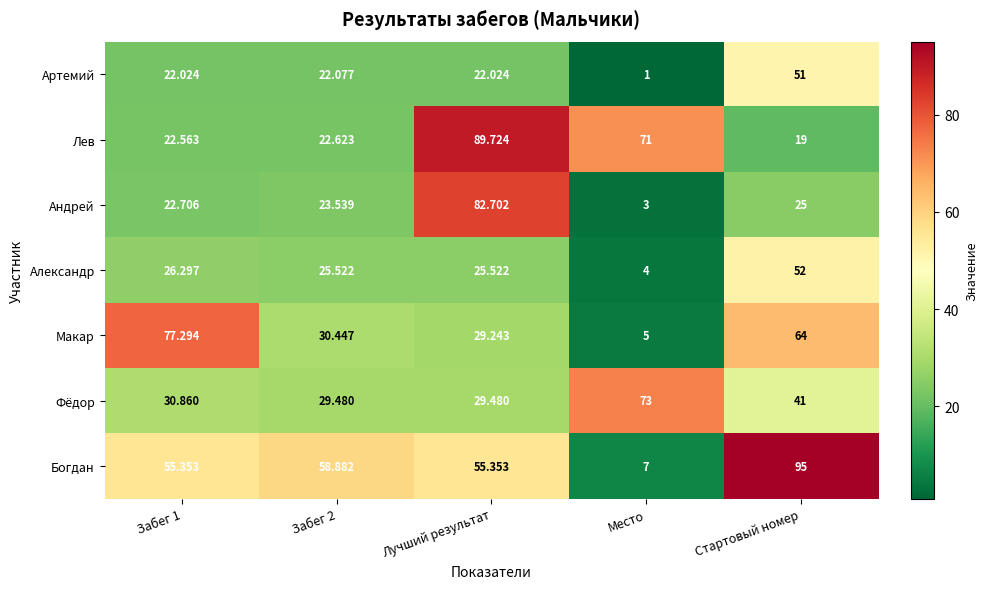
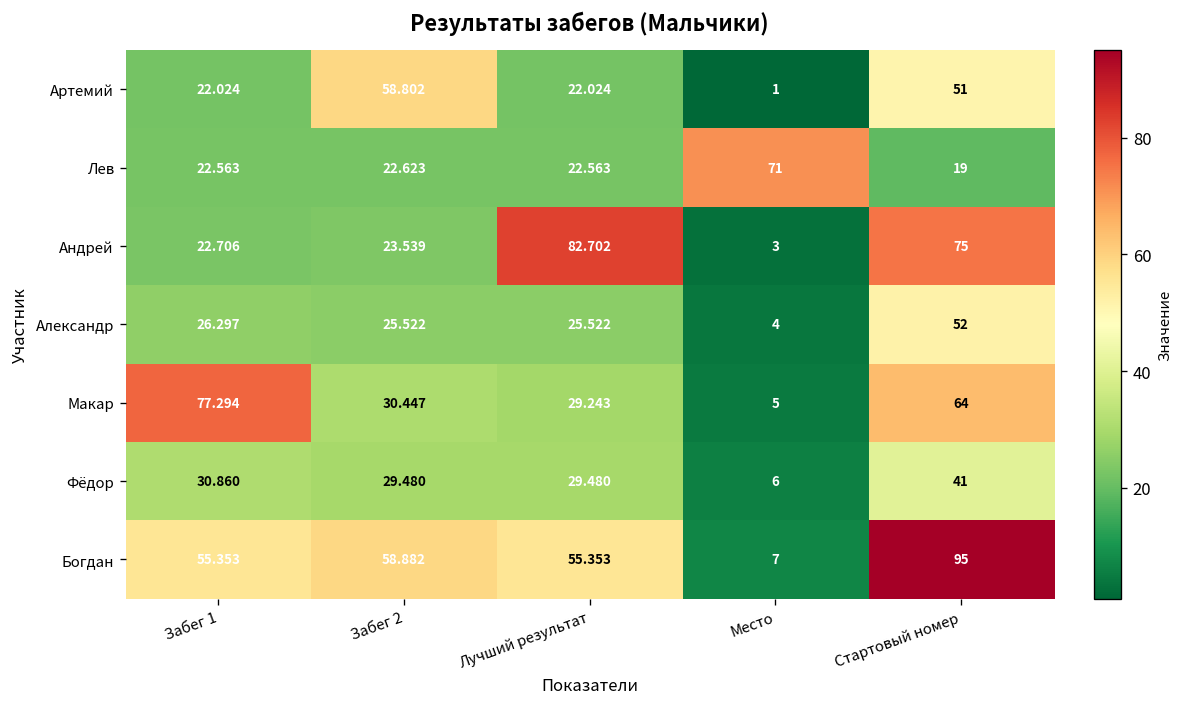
  {
    "Артемий": {
      "Забег 1": 22.024,
-     "Забег 2": 22.077,
+     "Забег 2": 58.802,
      "Лучший результат": 22.024,
      "Место": 1,
      "Стартовый номер": 51
    },
    "Лев": {
      "Забег 1": 22.563,
      "Забег 2": 22.623,
-     "Лучший результат": 89.724,
+     "Лучший результат": 22.563,
      "Место": 71,
      "Стартовый номер": 19
    },
    "Андрей": {
      "Забег 1": 22.706,
      "Забег 2": 23.539,
      "Лучший результат": 82.702,
      "Место": 3,
-     "Стартовый номер": 25
+     "Стартовый номер": 75
    },
    "Александр": {
      "Забег 1": 26.297,
      "Забег 2": 25.522,
      "Лучший результат": 25.522,
      "Место": 4,
      "Стартовый номер": 52
    },
    "Макар": {
      "Забег 1": 77.294,
      "Забег 2": 30.447,
      "Лучший результат": 29.243,
      "Место": 5,
      "Стартовый номер": 64
    },
    "Фёдор": {
      "Забег 1": 30.860,
      "Забег 2": 29.480,
      "Лучший результат": 29.480,
-     "Место": 73,
+     "Место": 6,
      "Стартовый номер": 41
    },
    "Богдан": {
      "Забег 1": 55.353,
      "Забег 2": 58.882,
      "Лучший результат": 55.353,
      "Место": 7,
      "Стартовый номер": 95
    }
  }
